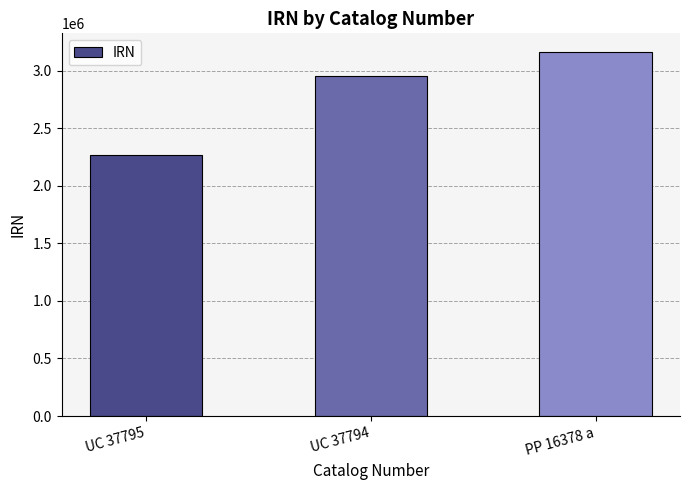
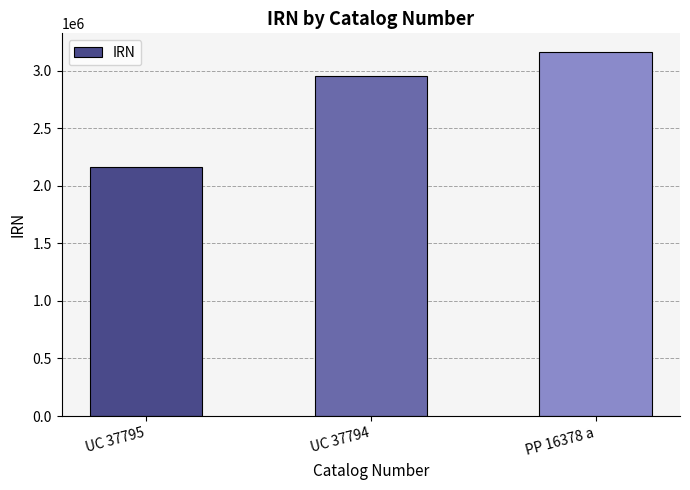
  {
-   "UC 37795": 2270000,
+   "UC 37795": 2160000,
    "UC 37794": 2950000,
    "PP 16378 a": 3170000
  }
